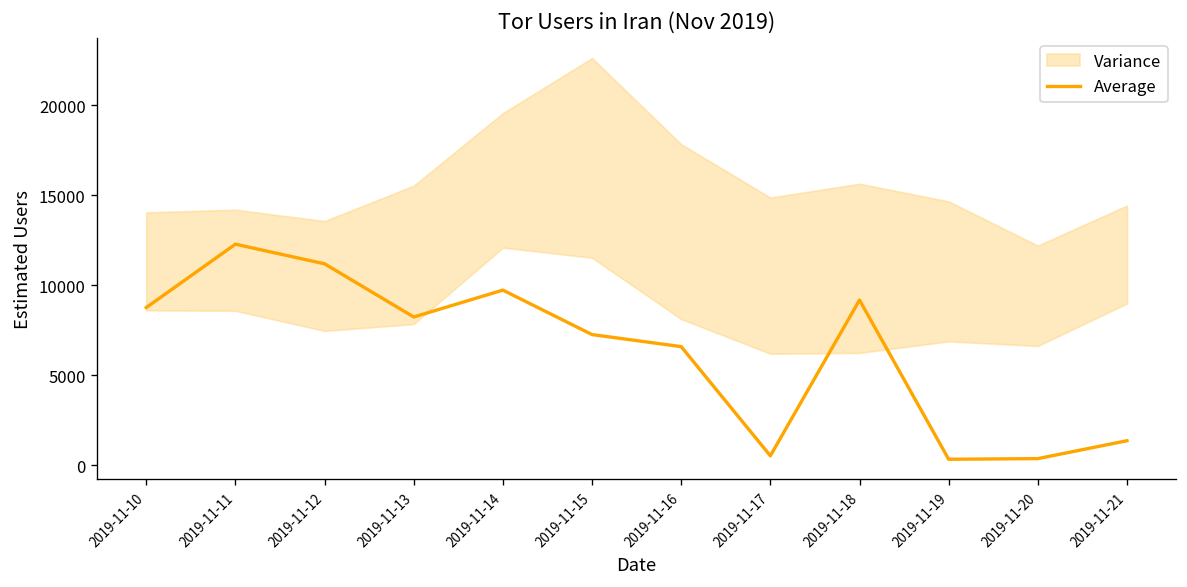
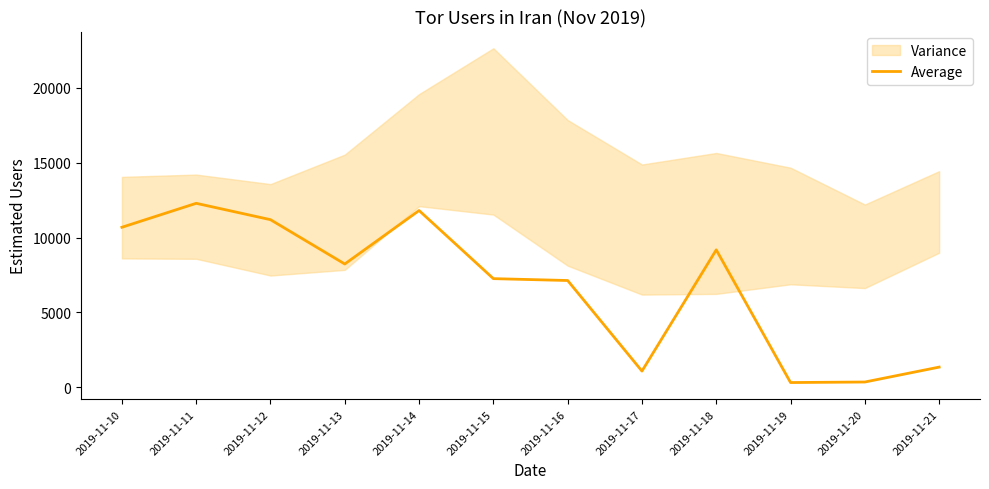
  {
    "Average": {
-     "2019-11-10": 8800,
+     "2019-11-10": 10700,
      "2019-11-11": 12300,
      "2019-11-12": 11200,
      "2019-11-13": 8200,
-     "2019-11-14": 9700,
+     "2019-11-14": 11800,
      "2019-11-15": 7300,
-     "2019-11-16": 6600,
-     "2019-11-17": 500,
+     "2019-11-16": 7100,
+     "2019-11-17": 1100,
      "2019-11-18": 9200,
      "2019-11-19": 300,
      "2019-11-20": 400,
      "2019-11-21": 1400
    }
  }
